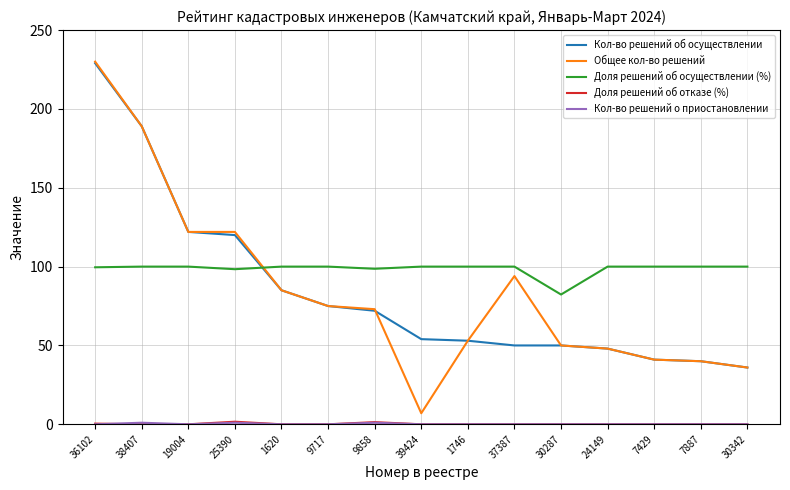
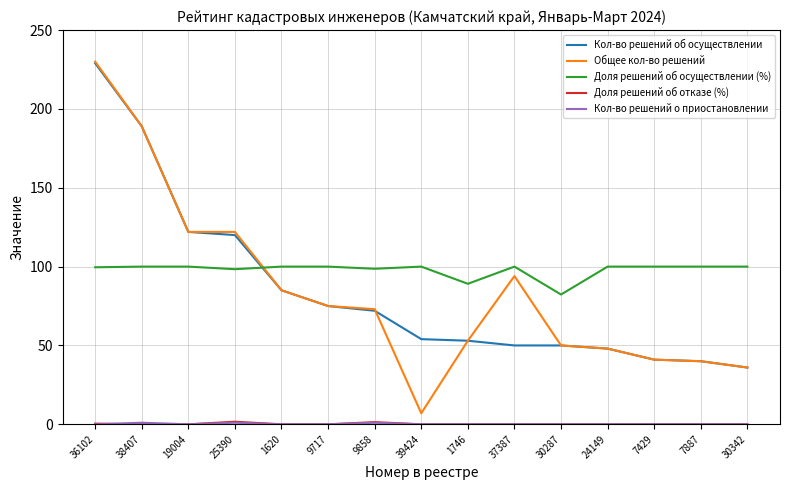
  {
    "Кол-во решений об осуществлении": {
      "25390": 120,
      "39424": 54,
      "37387": 50
    },
    "Общее кол-во решений": {
      "25390": 122,
      "39424": 7,
      "37387": 94
    },
    "Доля решений об осуществлении (%)": {
      "36102": 100,
      "38407": 100,
      "19004": 100,
      "25390": 98,
      "1620": 100,
      "9717": 100,
      "9858": 99,
      "39424": 100,
-     "1746": 100,
+     "1746": 89,
      "37387": 100,
      "30287": 82,
      "24149": 100,
      "7429": 100,
      "7887": 100,
      "30342": 100
    }
  }
